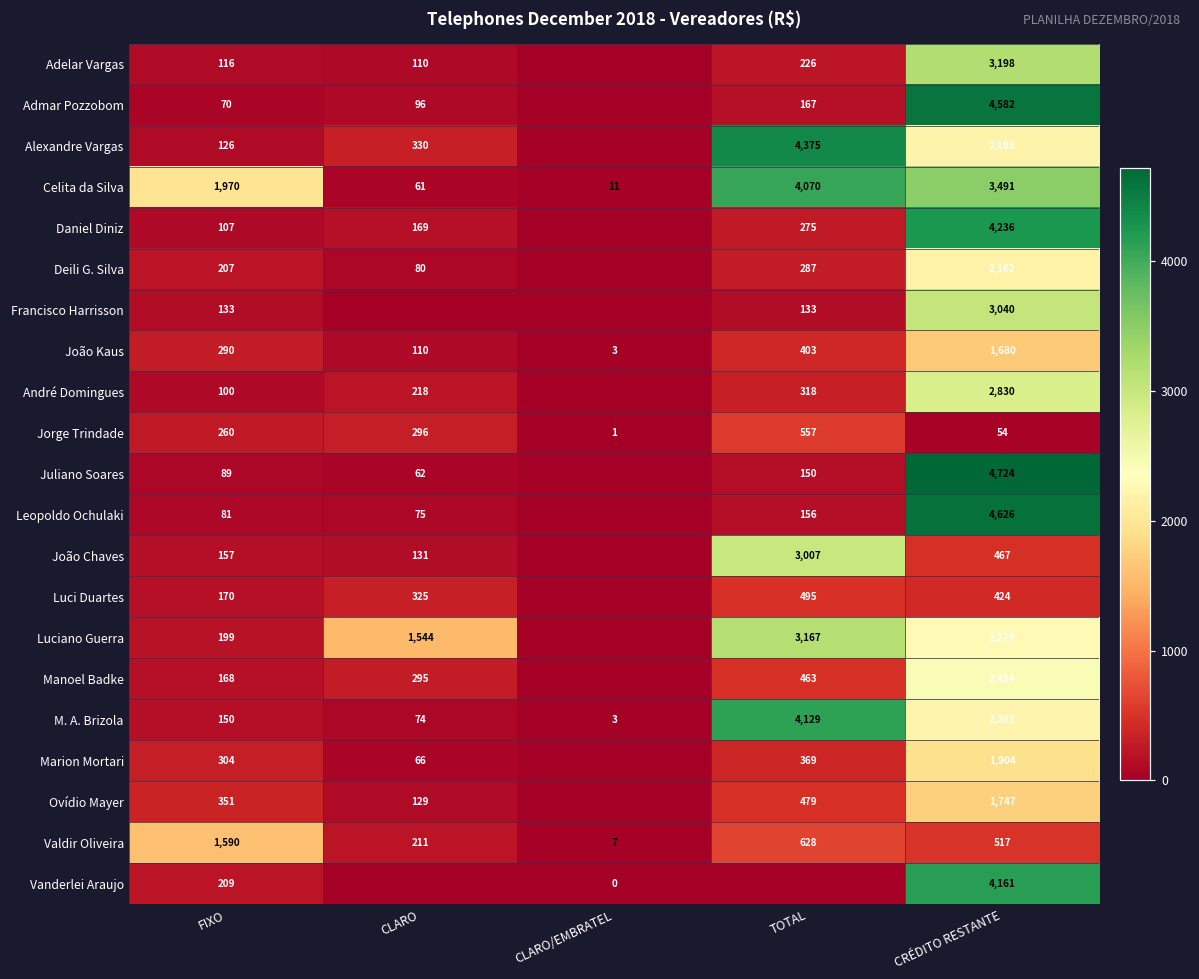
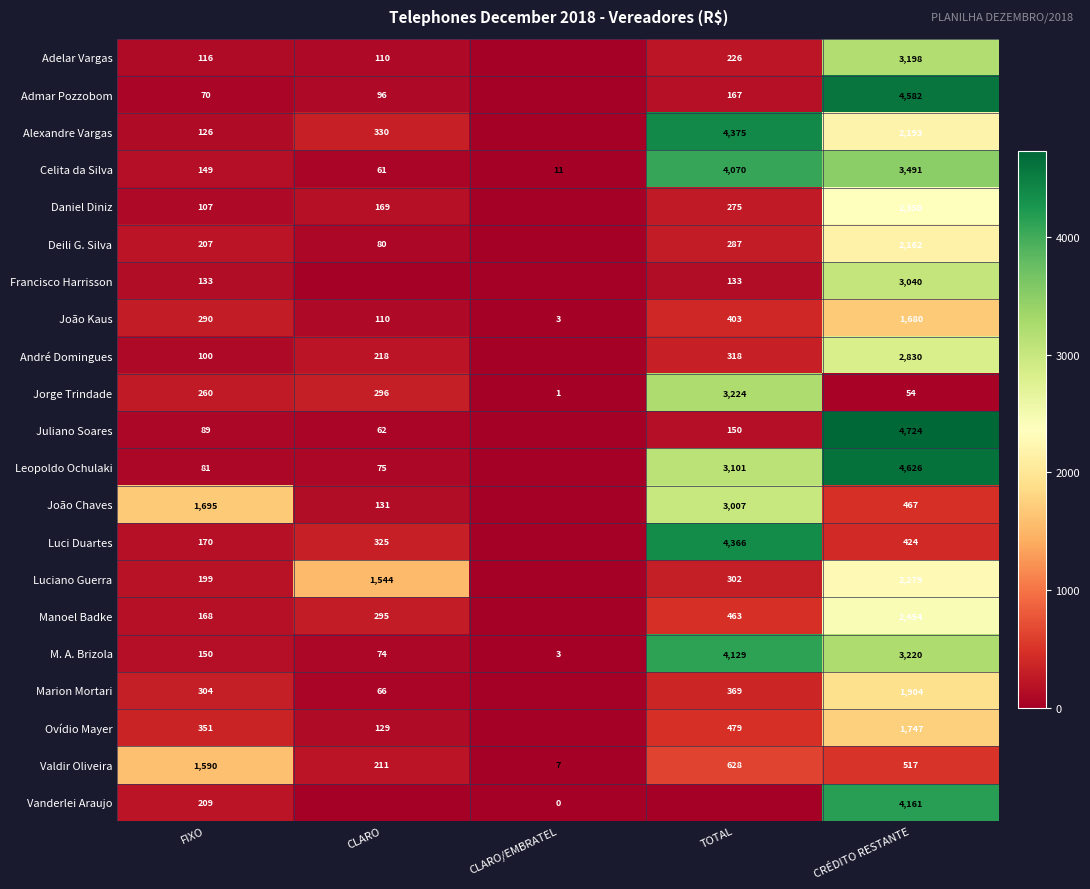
  {
    "Adelar Vargas": {
      "FIXO": "116",
      "CLARO": "110",
      "TOTAL": "226",
      "CRÉDITO RESTANTE": "3,198"
    },
    "Admar Pozzobom": {
      "FIXO": "70",
      "CLARO": "96",
      "TOTAL": "167",
      "CRÉDITO RESTANTE": "4,582"
    },
    "Alexandre Vargas": {
      "FIXO": "126",
      "CLARO": "330",
      "TOTAL": "4,375",
      "CRÉDITO RESTANTE": "2,193"
    },
    "Celita da Silva": {
-     "FIXO": "1,970",
+     "FIXO": "149",
      "CLARO": "61",
      "CLARO/EMBRATEL": "11",
      "TOTAL": "4,070",
      "CRÉDITO RESTANTE": "3,491"
    },
    "Daniel Diniz": {
      "FIXO": "107",
      "CLARO": "169",
      "TOTAL": "275",
-     "CRÉDITO RESTANTE": "4,236"
+     "CRÉDITO RESTANTE": "2,350"
    },
    "Deili G. Silva": {
      "FIXO": "207",
      "CLARO": "80",
      "TOTAL": "287",
      "CRÉDITO RESTANTE": "2,162"
    },
    "Francisco Harrisson": {
      "FIXO": "133",
      "TOTAL": "133",
      "CRÉDITO RESTANTE": "3,040"
    },
    "João Kaus": {
      "FIXO": "290",
      "CLARO": "110",
      "CLARO/EMBRATEL": "3",
      "TOTAL": "403",
      "CRÉDITO RESTANTE": "1,680"
    },
    "André Domingues": {
      "FIXO": "100",
      "CLARO": "218",
      "TOTAL": "318",
      "CRÉDITO RESTANTE": "2,830"
    },
    "Jorge Trindade": {
      "FIXO": "260",
      "CLARO": "296",
      "CLARO/EMBRATEL": "1",
-     "TOTAL": "557",
+     "TOTAL": "3,224",
      "CRÉDITO RESTANTE": "54"
    },
    "Juliano Soares": {
      "FIXO": "89",
      "CLARO": "62",
      "TOTAL": "150",
      "CRÉDITO RESTANTE": "4,724"
    },
    "Leopoldo Ochulaki": {
      "FIXO": "81",
      "CLARO": "75",
-     "TOTAL": "156",
+     "TOTAL": "3,101",
      "CRÉDITO RESTANTE": "4,626"
    },
    "João Chaves": {
-     "FIXO": "157",
+     "FIXO": "1,695",
      "CLARO": "131",
      "TOTAL": "3,007",
      "CRÉDITO RESTANTE": "467"
    },
    "Luci Duartes": {
      "FIXO": "170",
      "CLARO": "325",
-     "TOTAL": "495",
+     "TOTAL": "4,366",
      "CRÉDITO RESTANTE": "424"
    },
    "Luciano Guerra": {
      "FIXO": "199",
      "CLARO": "1,544",
-     "TOTAL": "3,167",
+     "TOTAL": "302",
      "CRÉDITO RESTANTE": "2,279"
    },
    "Manoel Badke": {
      "FIXO": "168",
      "CLARO": "295",
      "TOTAL": "463",
      "CRÉDITO RESTANTE": "2,454"
    },
    "M. A. Brizola": {
      "FIXO": "150",
      "CLARO": "74",
      "CLARO/EMBRATEL": "3",
      "TOTAL": "4,129",
-     "CRÉDITO RESTANTE": "2,201"
+     "CRÉDITO RESTANTE": "3,220"
    },
    "Marion Mortari": {
      "FIXO": "304",
      "CLARO": "66",
      "TOTAL": "369",
      "CRÉDITO RESTANTE": "1,904"
    },
    "Ovídio Mayer": {
      "FIXO": "351",
      "CLARO": "129",
      "TOTAL": "479",
      "CRÉDITO RESTANTE": "1,747"
    },
    "Valdir Oliveira": {
      "FIXO": "1,590",
      "CLARO": "211",
      "CLARO/EMBRATEL": "7",
      "TOTAL": "628",
      "CRÉDITO RESTANTE": "517"
    },
    "Vanderlei Araujo": {
      "FIXO": "209",
      "CLARO/EMBRATEL": "0",
      "CRÉDITO RESTANTE": "4,161"
    }
  }
